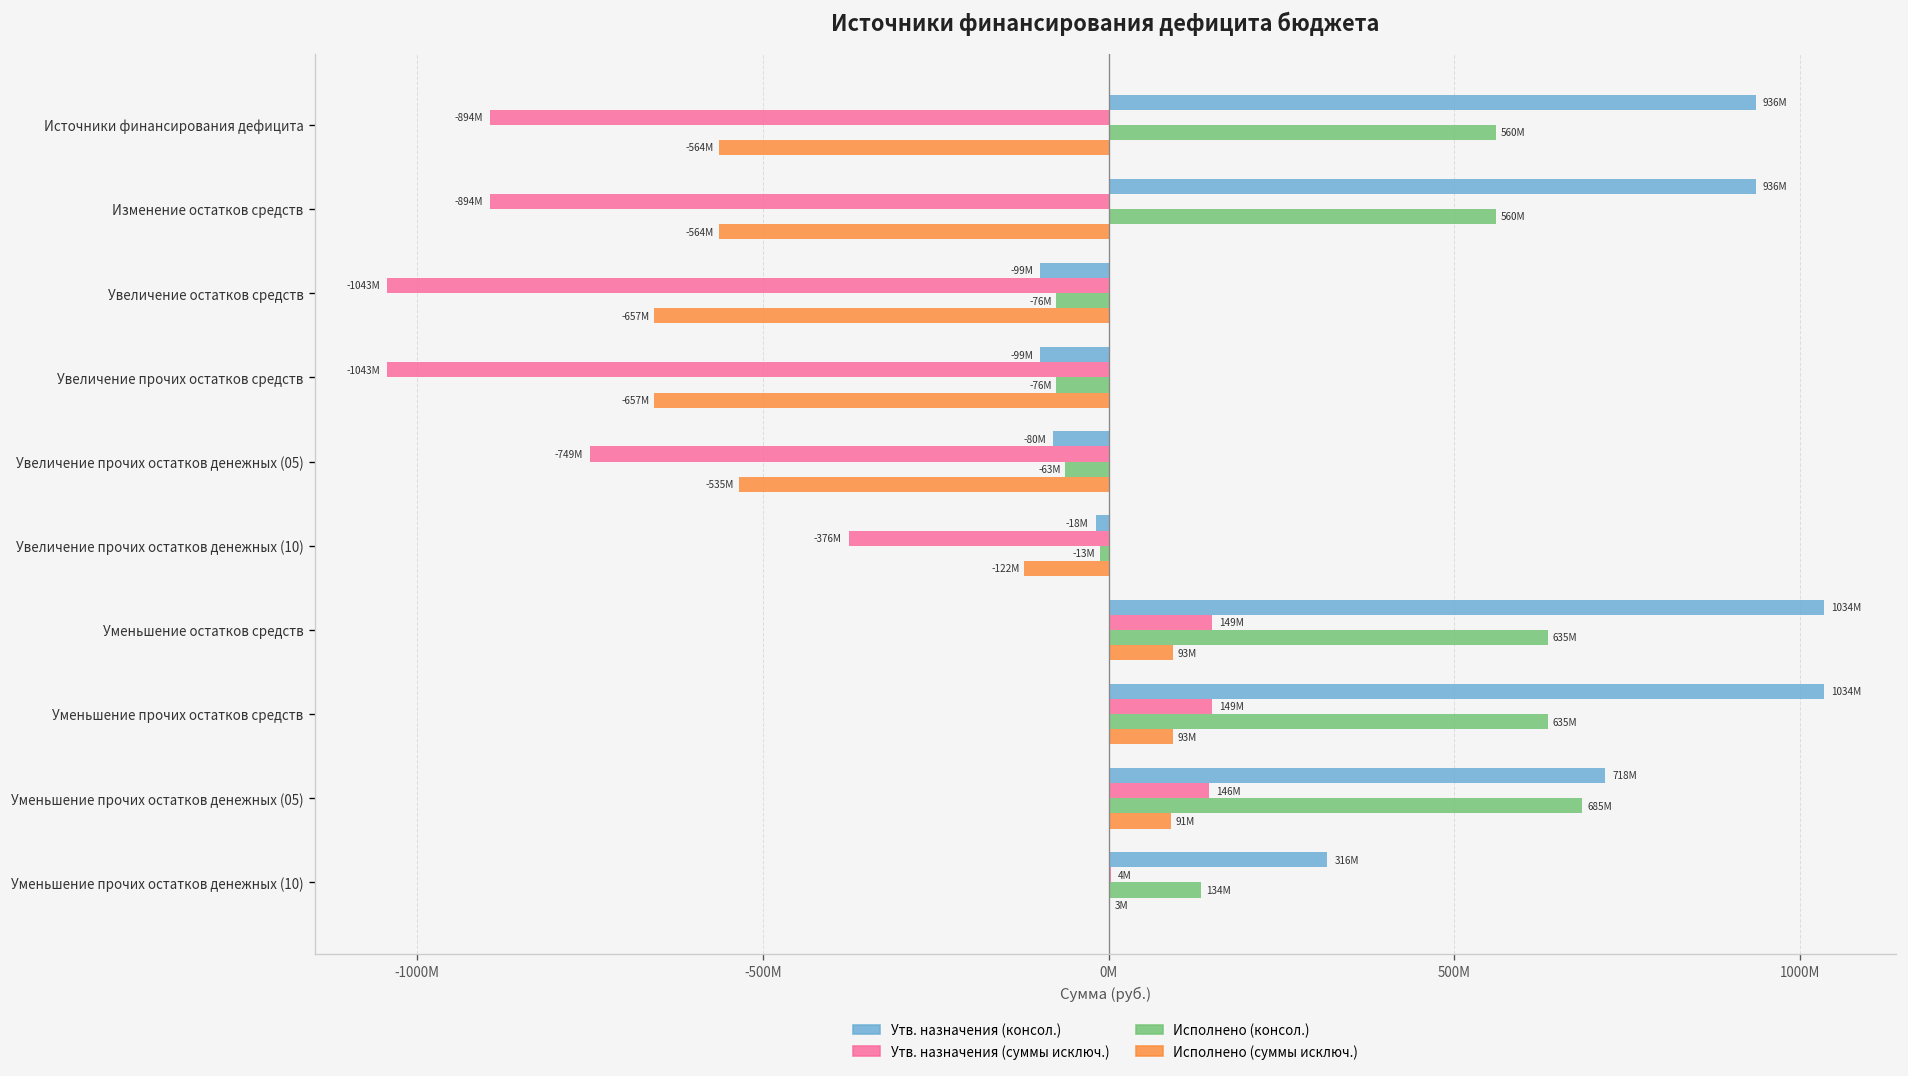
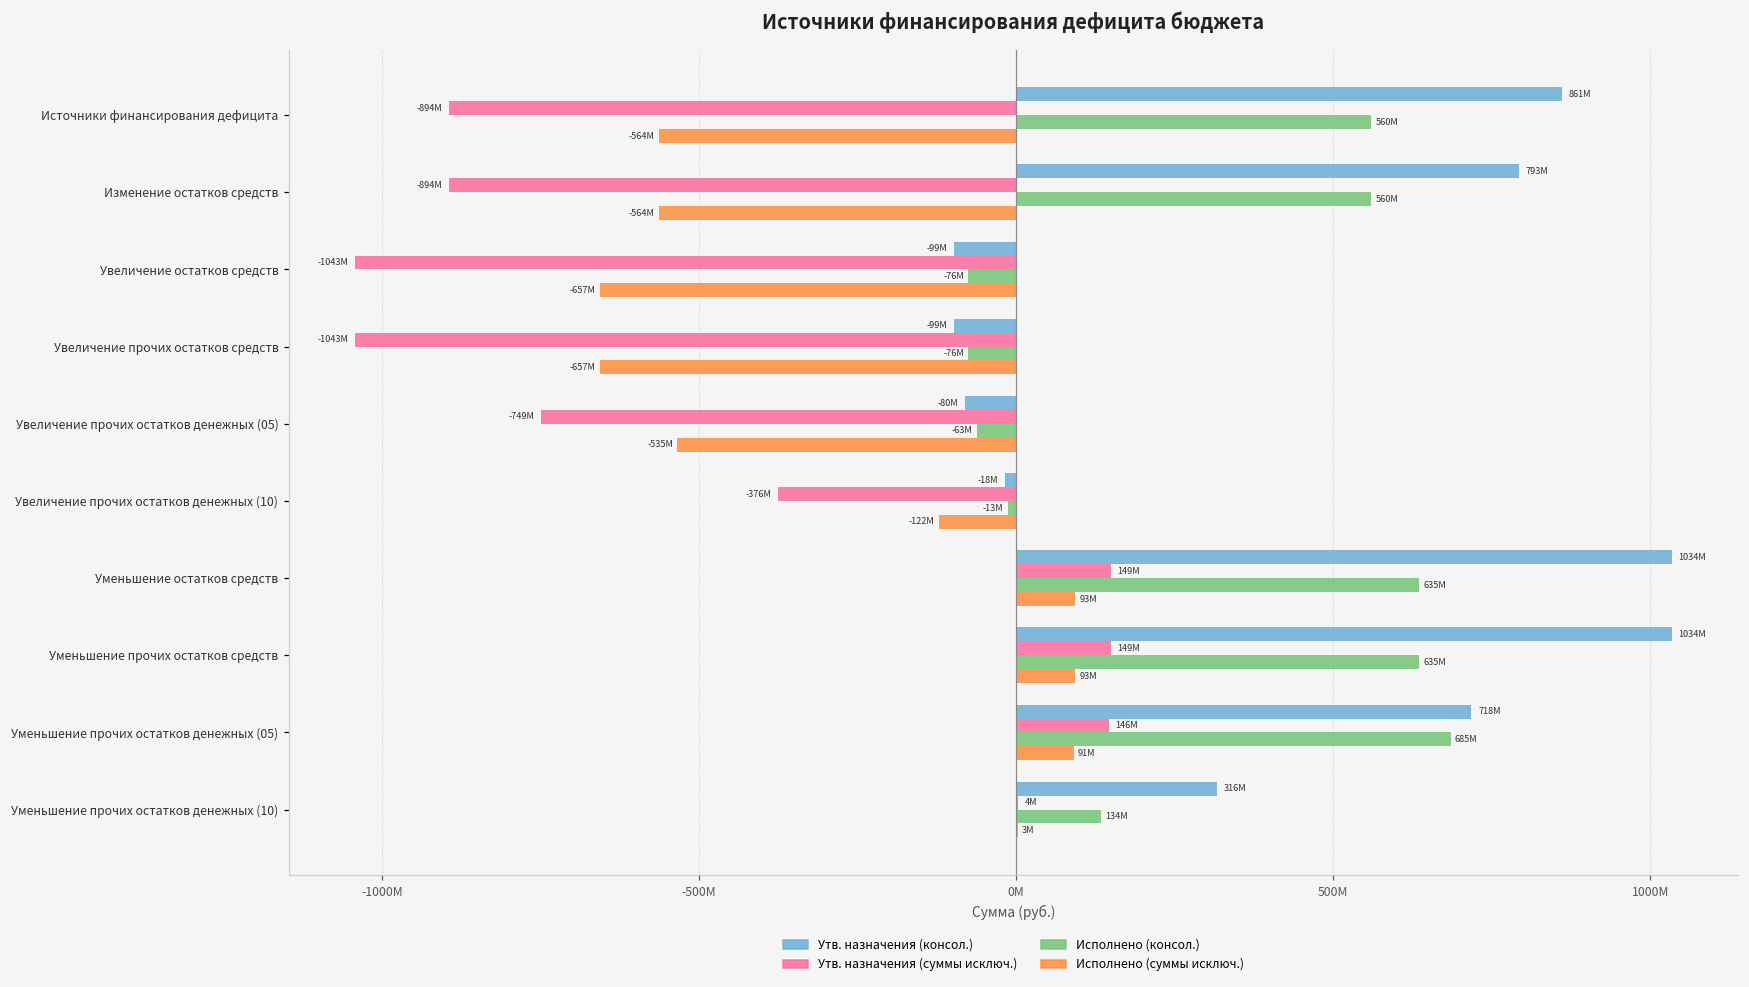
  {
    "Утв. назначения (консол.)": {
-     "Источники финансирования дефицита": "936M",
-     "Изменение остатков средств": "936M",
+     "Источники финансирования дефицита": "861M",
+     "Изменение остатков средств": "793M",
      "Увеличение остатков средств": "-99M",
      "Увеличение прочих остатков средств": "-99M",
      "Увеличение прочих остатков денежных (05)": "-80M",
      "Увеличение прочих остатков денежных (10)": "-18M",
      "Уменьшение остатков средств": "1034M",
      "Уменьшение прочих остатков средств": "1034M",
      "Уменьшение прочих остатков денежных (05)": "718M",
      "Уменьшение прочих остатков денежных (10)": "316M"
    },
    "Утв. назначения (суммы исключ.)": {
      "Источники финансирования дефицита": "-894M",
      "Изменение остатков средств": "-894M",
      "Увеличение остатков средств": "-1043M",
      "Увеличение прочих остатков средств": "-1043M",
      "Увеличение прочих остатков денежных (05)": "-749M",
      "Увеличение прочих остатков денежных (10)": "-376M",
      "Уменьшение остатков средств": "149M",
      "Уменьшение прочих остатков средств": "149M",
      "Уменьшение прочих остатков денежных (05)": "146M",
      "Уменьшение прочих остатков денежных (10)": "4M"
    },
    "Исполнено (консол.)": {
      "Источники финансирования дефицита": "560M",
      "Изменение остатков средств": "560M",
      "Увеличение остатков средств": "-76M",
      "Увеличение прочих остатков средств": "-76M",
      "Увеличение прочих остатков денежных (05)": "-63M",
      "Увеличение прочих остатков денежных (10)": "-13M",
      "Уменьшение остатков средств": "635M",
      "Уменьшение прочих остатков средств": "635M",
      "Уменьшение прочих остатков денежных (05)": "685M",
      "Уменьшение прочих остатков денежных (10)": "134M"
    },
    "Исполнено (суммы исключ.)": {
      "Источники финансирования дефицита": "-564M",
      "Изменение остатков средств": "-564M",
      "Увеличение остатков средств": "-657M",
      "Увеличение прочих остатков средств": "-657M",
      "Увеличение прочих остатков денежных (05)": "-535M",
      "Увеличение прочих остатков денежных (10)": "-122M",
      "Уменьшение остатков средств": "93M",
      "Уменьшение прочих остатков средств": "93M",
      "Уменьшение прочих остатков денежных (05)": "91M",
      "Уменьшение прочих остатков денежных (10)": "3M"
    }
  }
